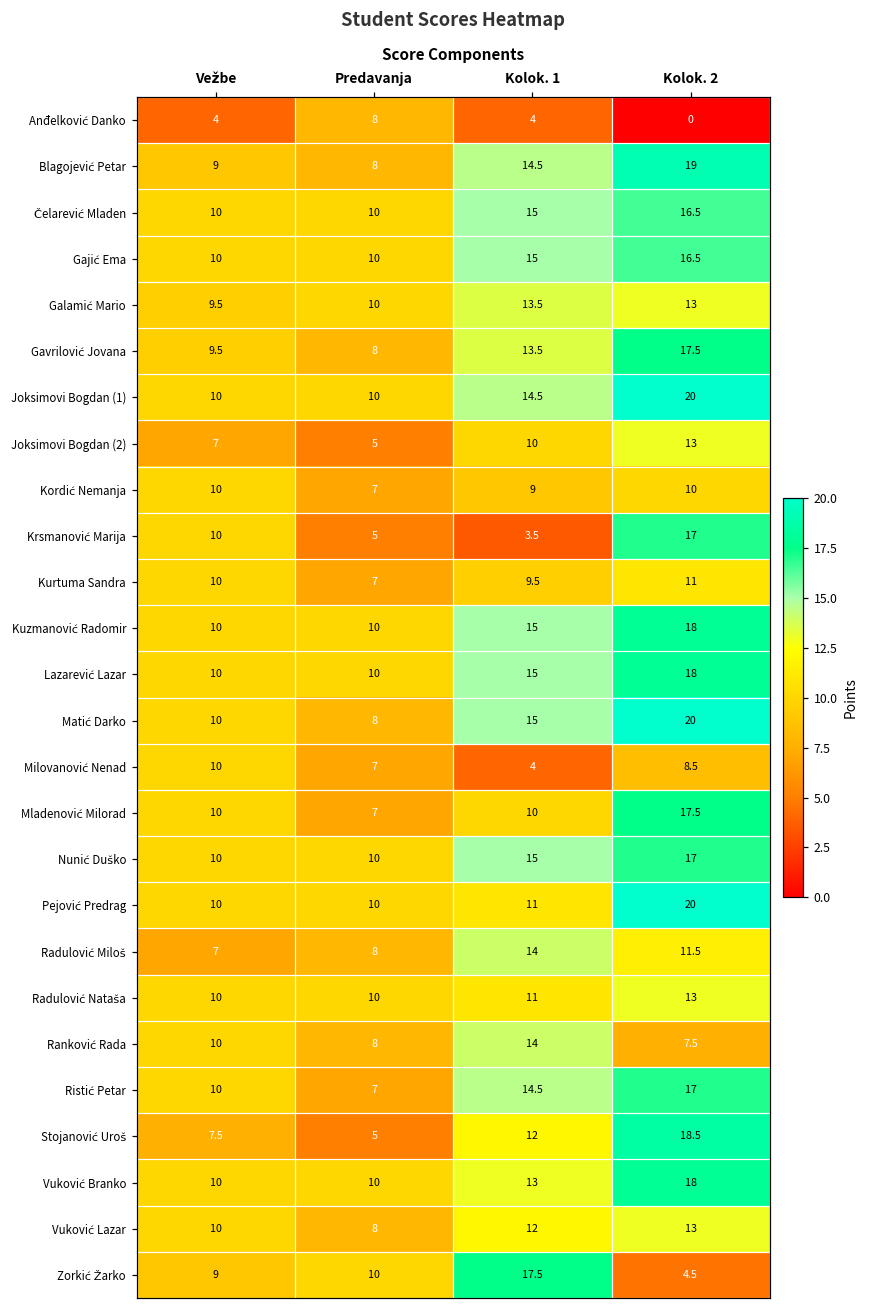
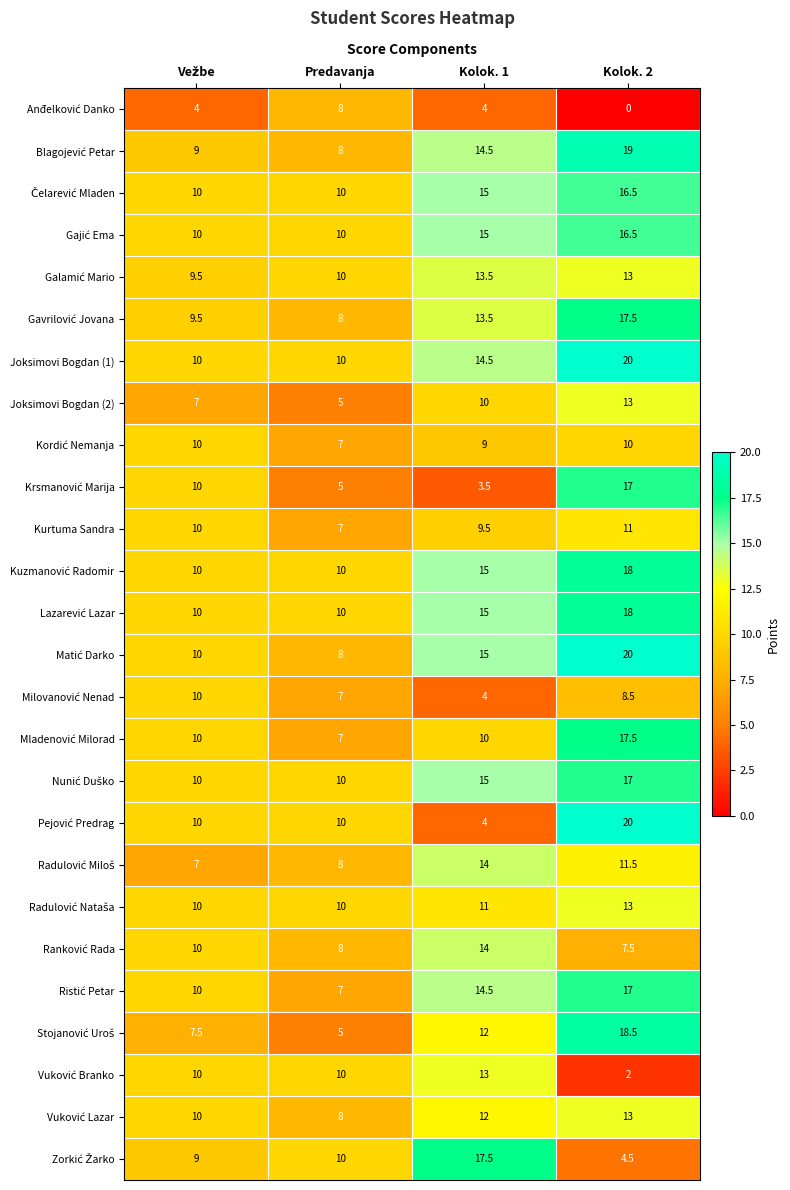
  {
    "Anđelković Danko": {
      "Vežbe": 4,
      "Predavanja": 8,
      "Kolok. 1": 4,
      "Kolok. 2": 0
    },
    "Blagojević Petar": {
      "Vežbe": 9,
      "Predavanja": 8,
      "Kolok. 1": 14.5,
      "Kolok. 2": 19
    },
    "Čelarević Mladen": {
      "Vežbe": 10,
      "Predavanja": 10,
      "Kolok. 1": 15,
      "Kolok. 2": 16.5
    },
    "Gajić Ema": {
      "Vežbe": 10,
      "Predavanja": 10,
      "Kolok. 1": 15,
      "Kolok. 2": 16.5
    },
    "Galamić Mario": {
      "Vežbe": 9.5,
      "Predavanja": 10,
      "Kolok. 1": 13.5,
      "Kolok. 2": 13
    },
    "Gavrilović Jovana": {
      "Vežbe": 9.5,
      "Predavanja": 8,
      "Kolok. 1": 13.5,
      "Kolok. 2": 17.5
    },
    "Joksimovi Bogdan (1)": {
      "Vežbe": 10,
      "Predavanja": 10,
      "Kolok. 1": 14.5,
      "Kolok. 2": 20
    },
    "Joksimovi Bogdan (2)": {
      "Vežbe": 7,
      "Predavanja": 5,
      "Kolok. 1": 10,
      "Kolok. 2": 13
    },
    "Kordić Nemanja": {
      "Vežbe": 10,
      "Predavanja": 7,
      "Kolok. 1": 9,
      "Kolok. 2": 10
    },
    "Krsmanović Marija": {
      "Vežbe": 10,
      "Predavanja": 5,
      "Kolok. 1": 3.5,
      "Kolok. 2": 17
    },
    "Kurtuma Sandra": {
      "Vežbe": 10,
      "Predavanja": 7,
      "Kolok. 1": 9.5,
      "Kolok. 2": 11
    },
    "Kuzmanović Radomir": {
      "Vežbe": 10,
      "Predavanja": 10,
      "Kolok. 1": 15,
      "Kolok. 2": 18
    },
    "Lazarević Lazar": {
      "Vežbe": 10,
      "Predavanja": 10,
      "Kolok. 1": 15,
      "Kolok. 2": 18
    },
    "Matić Darko": {
      "Vežbe": 10,
      "Predavanja": 8,
      "Kolok. 1": 15,
      "Kolok. 2": 20
    },
    "Milovanović Nenad": {
      "Vežbe": 10,
      "Predavanja": 7,
      "Kolok. 1": 4,
      "Kolok. 2": 8.5
    },
    "Mladenović Milorad": {
      "Vežbe": 10,
      "Predavanja": 7,
      "Kolok. 1": 10,
      "Kolok. 2": 17.5
    },
    "Nunić Duško": {
      "Vežbe": 10,
      "Predavanja": 10,
      "Kolok. 1": 15,
      "Kolok. 2": 17
    },
    "Pejović Predrag": {
      "Vežbe": 10,
      "Predavanja": 10,
-     "Kolok. 1": 11,
+     "Kolok. 1": 4,
      "Kolok. 2": 20
    },
    "Radulović Miloš": {
      "Vežbe": 7,
      "Predavanja": 8,
      "Kolok. 1": 14,
      "Kolok. 2": 11.5
    },
    "Radulović Nataša": {
      "Vežbe": 10,
      "Predavanja": 10,
      "Kolok. 1": 11,
      "Kolok. 2": 13
    },
    "Ranković Rada": {
      "Vežbe": 10,
      "Predavanja": 8,
      "Kolok. 1": 14,
      "Kolok. 2": 7.5
    },
    "Ristić Petar": {
      "Vežbe": 10,
      "Predavanja": 7,
      "Kolok. 1": 14.5,
      "Kolok. 2": 17
    },
    "Stojanović Uroš": {
      "Vežbe": 7.5,
      "Predavanja": 5,
      "Kolok. 1": 12,
      "Kolok. 2": 18.5
    },
    "Vuković Branko": {
      "Vežbe": 10,
      "Predavanja": 10,
      "Kolok. 1": 13,
-     "Kolok. 2": 18
+     "Kolok. 2": 2
    },
    "Vuković Lazar": {
      "Vežbe": 10,
      "Predavanja": 8,
      "Kolok. 1": 12,
      "Kolok. 2": 13
    },
    "Zorkić Žarko": {
      "Vežbe": 9,
      "Predavanja": 10,
      "Kolok. 1": 17.5,
      "Kolok. 2": 4.5
    }
  }
